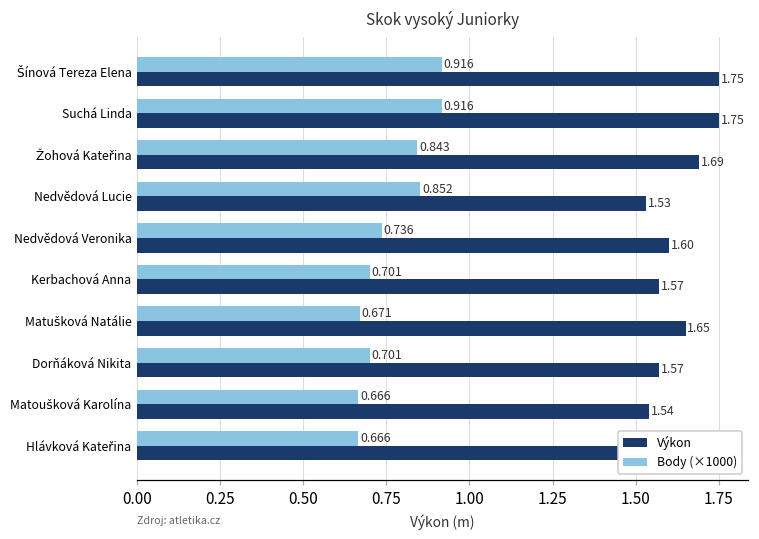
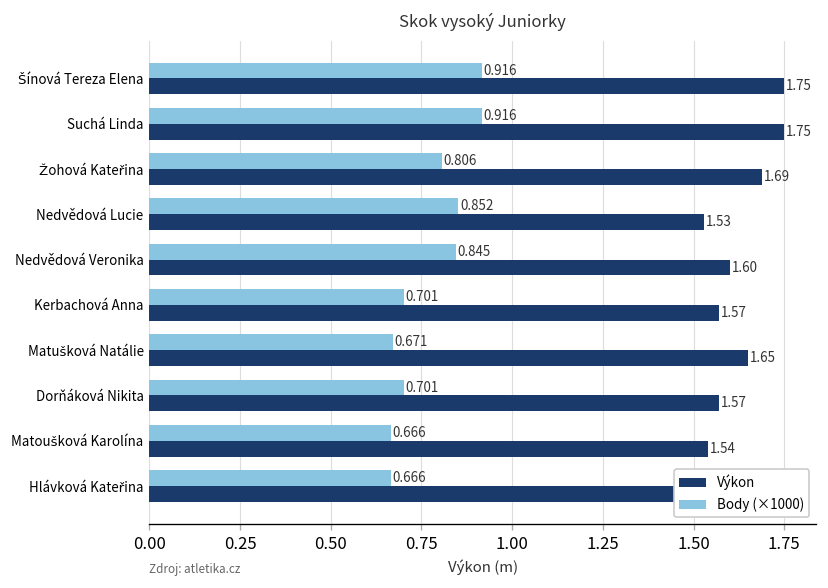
  {
    "Výkon": {
      "Šínová Tereza Elena": 1.75,
      "Suchá Linda": 1.75,
      "Žohová Kateřina": 1.69,
      "Nedvědová Lucie": 1.53,
      "Nedvědová Veronika": 1.60,
      "Kerbachová Anna": 1.57,
      "Matušková Natálie": 1.65,
      "Dorňáková Nikita": 1.57,
      "Matoušková Karolína": 1.54
    },
    "Body (×1000)": {
      "Šínová Tereza Elena": 0.916,
      "Suchá Linda": 0.916,
-     "Žohová Kateřina": 0.843,
+     "Žohová Kateřina": 0.806,
      "Nedvědová Lucie": 0.852,
-     "Nedvědová Veronika": 0.736,
+     "Nedvědová Veronika": 0.845,
      "Kerbachová Anna": 0.701,
      "Matušková Natálie": 0.671,
      "Dorňáková Nikita": 0.701,
      "Matoušková Karolína": 0.666,
      "Hlávková Kateřina": 0.666
    }
  }
